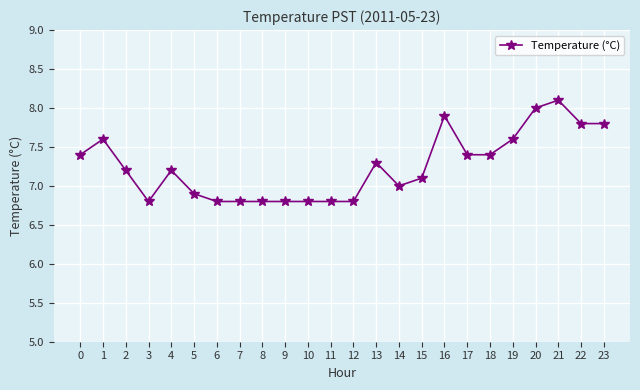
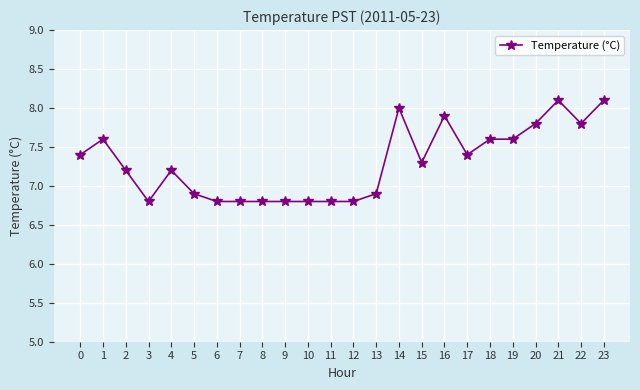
  {
    "0": 7.4,
    "1": 7.6,
    "2": 7.2,
    "3": 6.8,
    "4": 7.2,
    "5": 6.9,
    "6": 6.8,
    "7": 6.8,
    "8": 6.8,
    "9": 6.8,
    "10": 6.8,
    "11": 6.8,
    "12": 6.8,
-   "13": 7.3,
-   "14": 7,
-   "15": 7.1,
+   "13": 6.9,
+   "14": 8,
+   "15": 7.3,
    "16": 7.9,
    "17": 7.4,
-   "18": 7.4,
+   "18": 7.6,
    "19": 7.6,
-   "20": 8.0,
+   "20": 7.8,
    "21": 8.1,
    "22": 7.8,
-   "23": 7.8
+   "23": 8.1
  }
